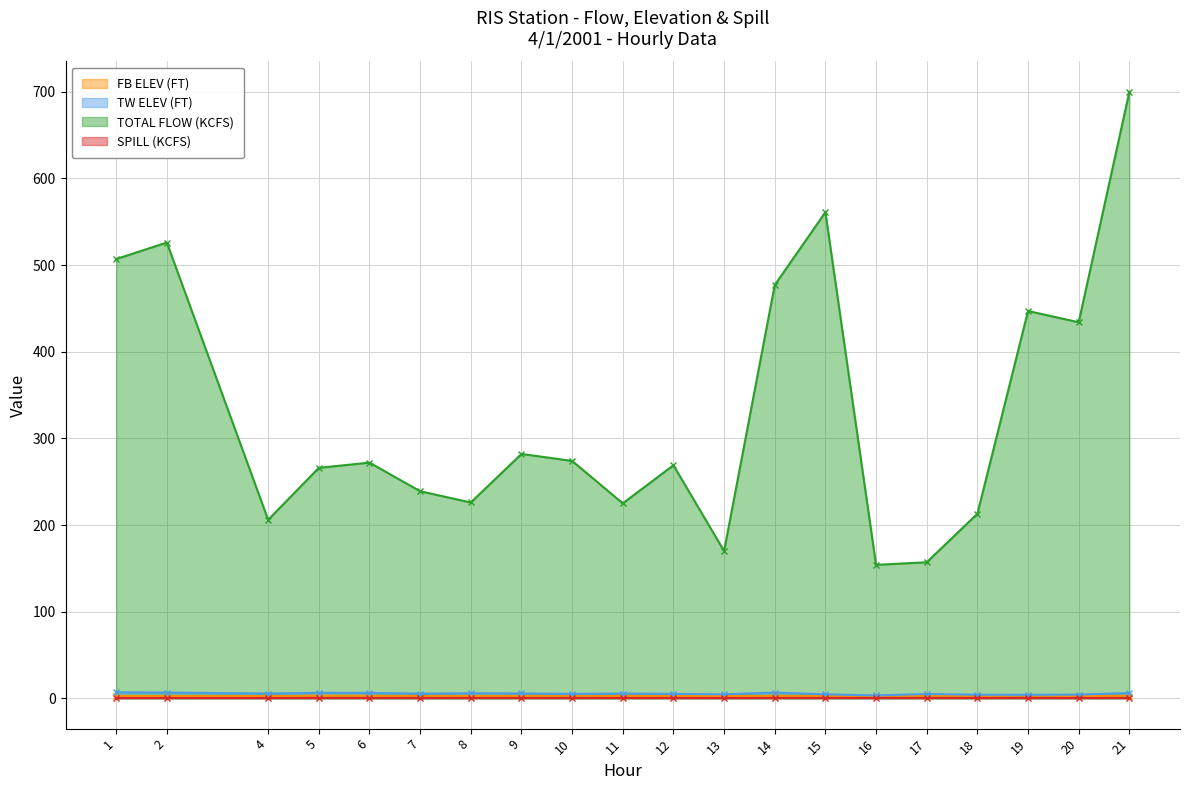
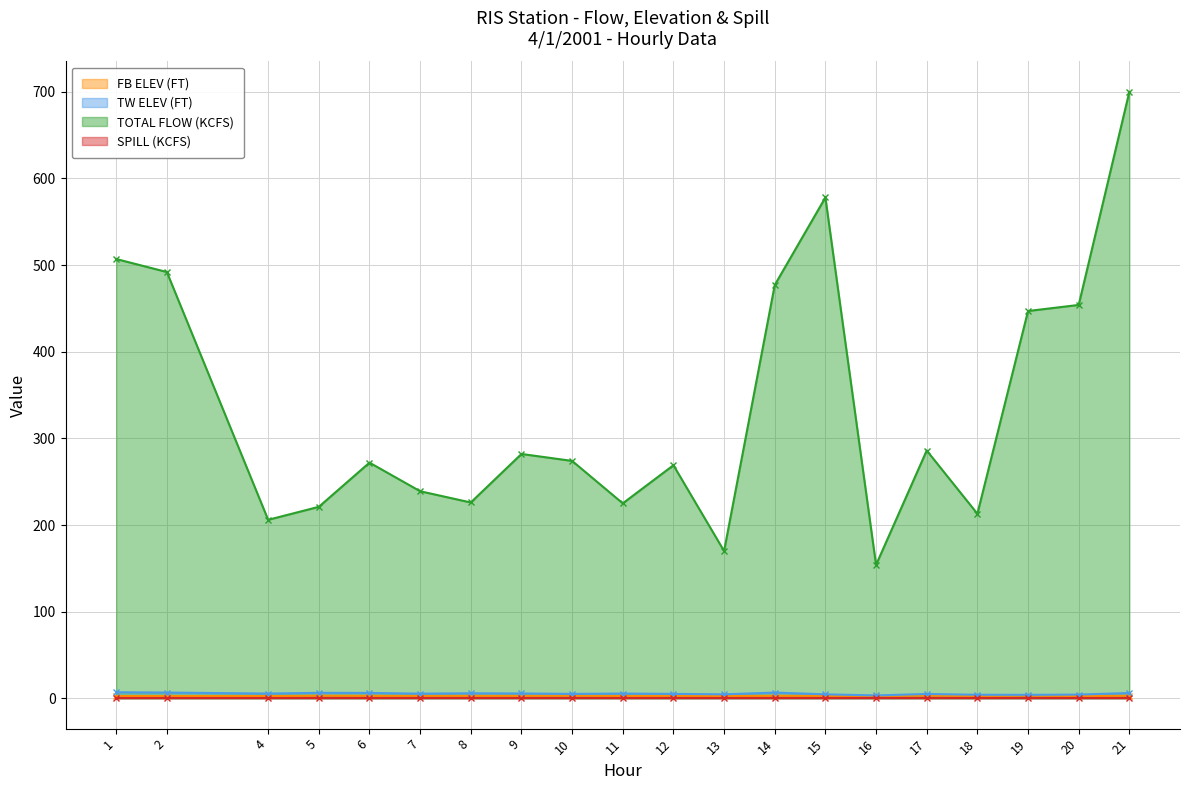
  {
    "TW ELEV (FT)": {
      "1": 10,
      "2": 10,
      "4": 10,
      "5": 10,
      "6": 10,
      "8": 10,
      "14": 10,
      "21": 10
    },
    "TOTAL FLOW (KCFS)": {
      "1": 510,
-     "2": 530,
+     "2": 490,
      "4": 210,
-     "5": 270,
+     "5": 220,
      "6": 270,
      "7": 240,
      "8": 230,
      "9": 280,
      "10": 270,
      "11": 230,
      "12": 270,
      "13": 170,
      "14": 480,
-     "15": 560,
+     "15": 580,
      "16": 150,
-     "17": 160,
+     "17": 290,
      "18": 210,
      "19": 450,
-     "20": 430,
+     "20": 450,
      "21": 700
    },
    "SPILL (KCFS)": {
      "17": 0,
      "19": 0
    }
  }
